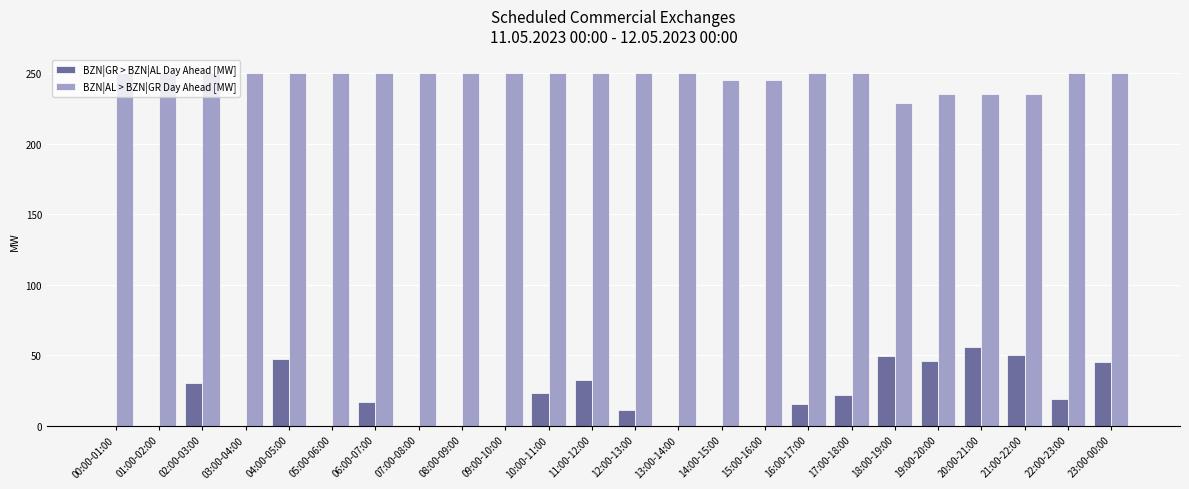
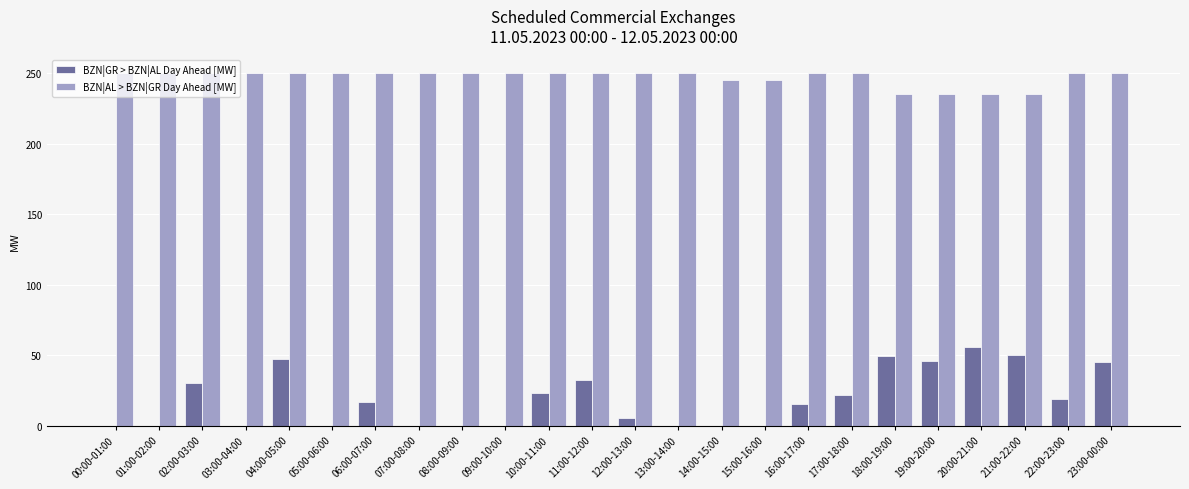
  {
    "BZN|GR > BZN|AL Day Ahead [MW]": {
      "00:00-01:00": 0,
      "01:00-02:00": 0,
      "02:00-03:00": 30,
      "03:00-04:00": 0,
      "04:00-05:00": 47,
      "05:00-06:00": 0,
      "06:00-07:00": 17,
      "07:00-08:00": 0,
      "08:00-09:00": 0,
      "09:00-10:00": 0,
      "10:00-11:00": 23,
      "11:00-12:00": 32,
-     "12:00-13:00": 11,
+     "12:00-13:00": 5,
      "13:00-14:00": 0,
      "14:00-15:00": 0,
      "15:00-16:00": 0,
      "16:00-17:00": 15,
      "17:00-18:00": 22,
      "18:00-19:00": 49,
      "19:00-20:00": 46,
      "20:00-21:00": 56,
      "21:00-22:00": 50,
      "22:00-23:00": 19,
      "23:00-00:00": 45
    },
    "BZN|AL > BZN|GR Day Ahead [MW]": {
      "03:00-04:00": 250,
      "04:00-05:00": 250,
      "05:00-06:00": 250,
      "06:00-07:00": 250,
      "07:00-08:00": 250,
      "08:00-09:00": 250,
      "09:00-10:00": 250,
      "10:00-11:00": 250,
      "11:00-12:00": 250,
      "12:00-13:00": 250,
      "13:00-14:00": 250,
      "14:00-15:00": 245,
      "15:00-16:00": 245,
      "16:00-17:00": 250,
      "17:00-18:00": 250,
-     "18:00-19:00": 229,
+     "18:00-19:00": 235,
      "19:00-20:00": 235,
      "20:00-21:00": 235,
      "21:00-22:00": 235,
      "22:00-23:00": 250,
      "23:00-00:00": 250
    }
  }
